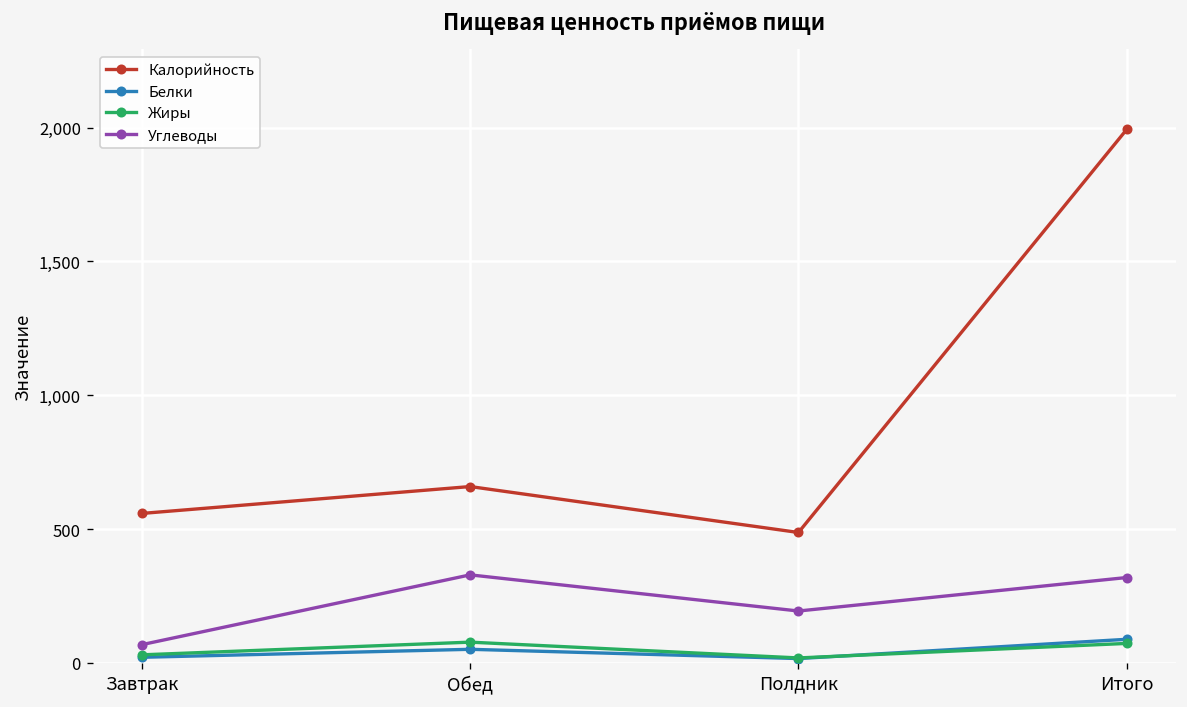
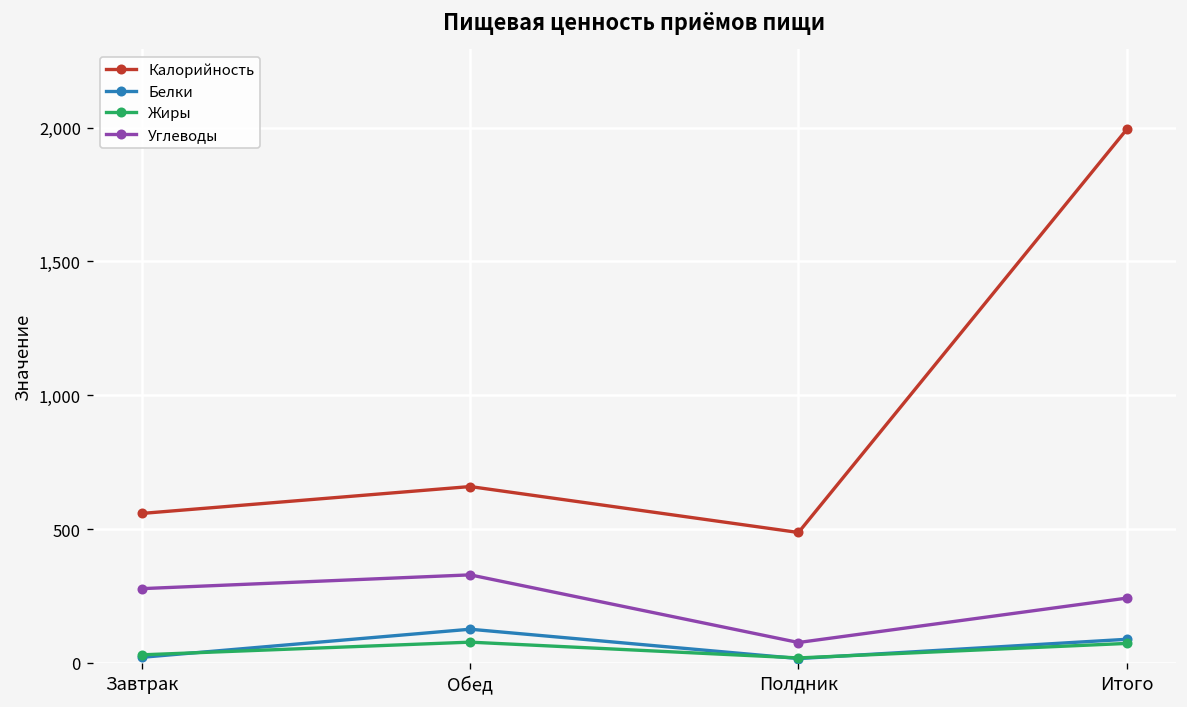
  {
    "Калорийность": {
      "Завтрак": "560",
      "Обед": "660",
      "Полдник": "490",
      "Итого": "1,990"
    },
    "Белки": {
-     "Обед": "50",
+     "Обед": "130",
      "Итого": "90"
    },
    "Жиры": {
      "Обед": "80",
      "Итого": "70"
    },
    "Углеводы": {
-     "Завтрак": "70",
+     "Завтрак": "280",
      "Обед": "330",
-     "Полдник": "190",
-     "Итого": "320"
+     "Полдник": "80",
+     "Итого": "240"
    }
  }
